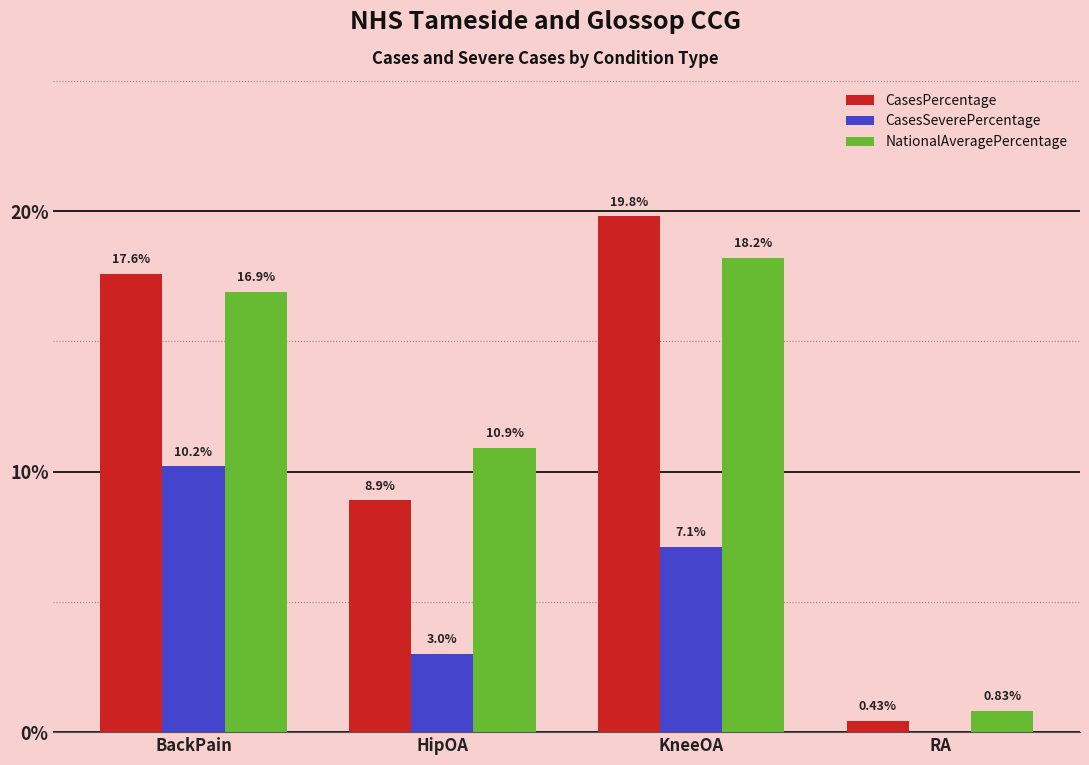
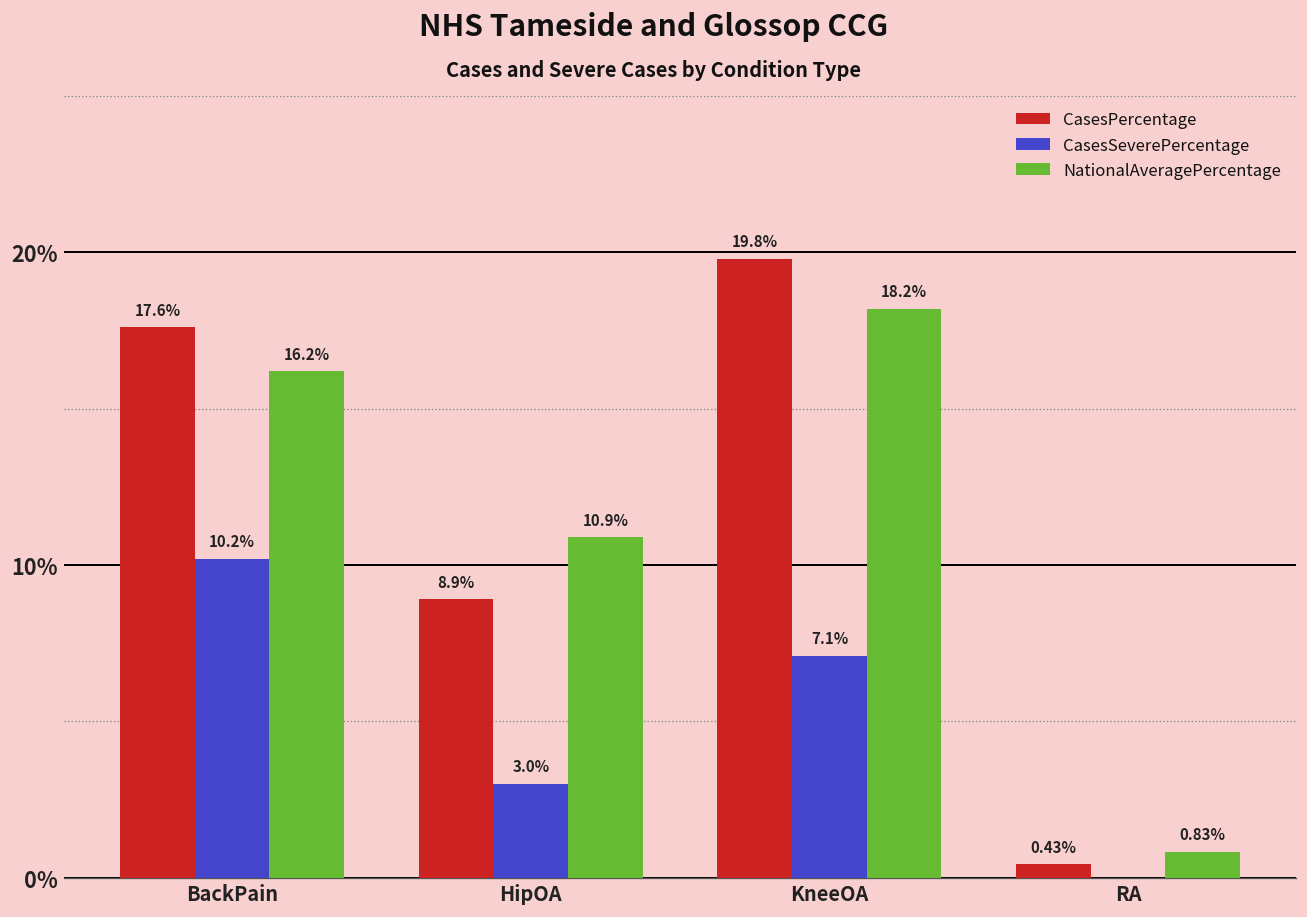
  {
    "CasesPercentage": {
      "BackPain": "17.6%",
      "HipOA": "8.9%",
      "KneeOA": "19.8%",
      "RA": "0.43%"
    },
    "CasesSeverePercentage": {
      "BackPain": "10.2%",
      "HipOA": "3.0%",
      "KneeOA": "7.1%"
    },
    "NationalAveragePercentage": {
-     "BackPain": "16.9%",
+     "BackPain": "16.2%",
      "HipOA": "10.9%",
      "KneeOA": "18.2%",
      "RA": "0.83%"
    }
  }
